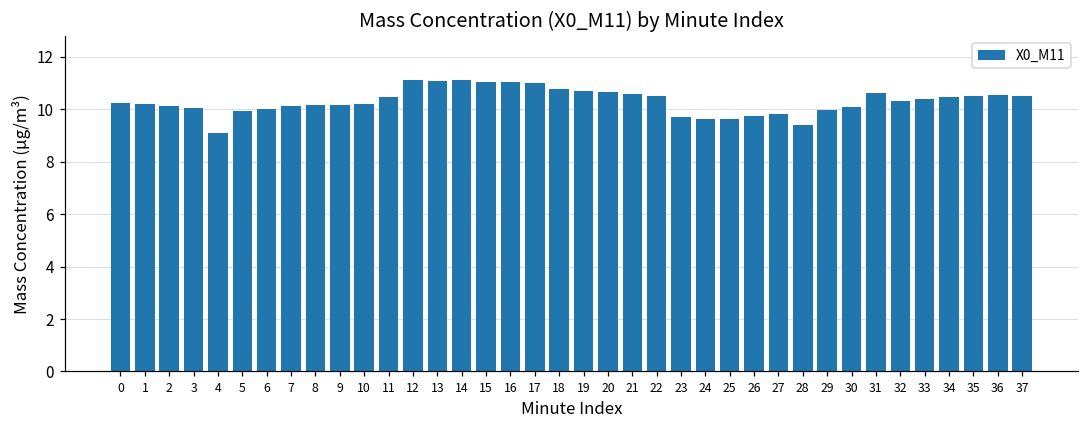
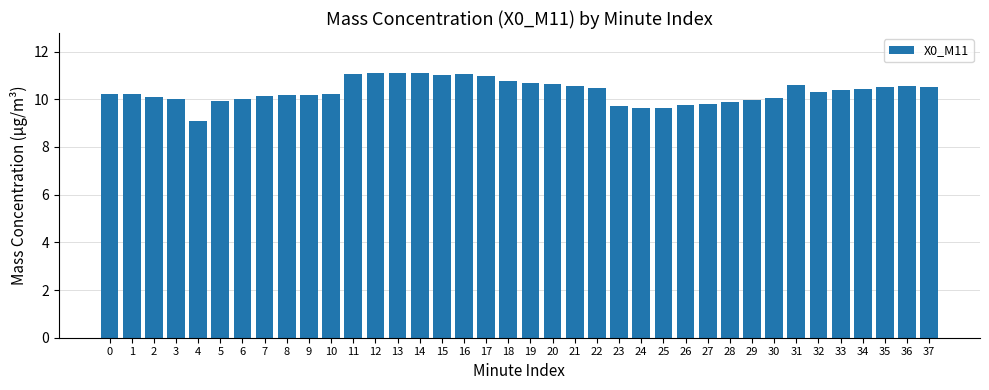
  {
    "0": 10.2,
    "1": 10.2,
    "2": 10.1,
    "3": 10.0,
    "4": 9.1,
    "5": 9.9,
    "6": 10.0,
    "7": 10.1,
    "8": 10.2,
    "9": 10.2,
    "10": 10.2,
-   "11": 10.5,
+   "11": 11.0,
    "12": 11.1,
    "13": 11.1,
    "14": 11.1,
    "15": 11.0,
    "16": 11.0,
    "17": 11.0,
    "18": 10.8,
    "19": 10.7,
    "20": 10.7,
    "21": 10.6,
    "22": 10.5,
    "23": 9.7,
    "24": 9.6,
    "25": 9.6,
    "26": 9.8,
    "27": 9.8,
-   "28": 9.4,
+   "28": 9.9,
    "29": 10.0,
    "30": 10.1,
    "31": 10.6,
    "32": 10.3,
    "33": 10.4,
    "34": 10.5,
    "35": 10.5,
    "36": 10.5,
    "37": 10.5
  }
